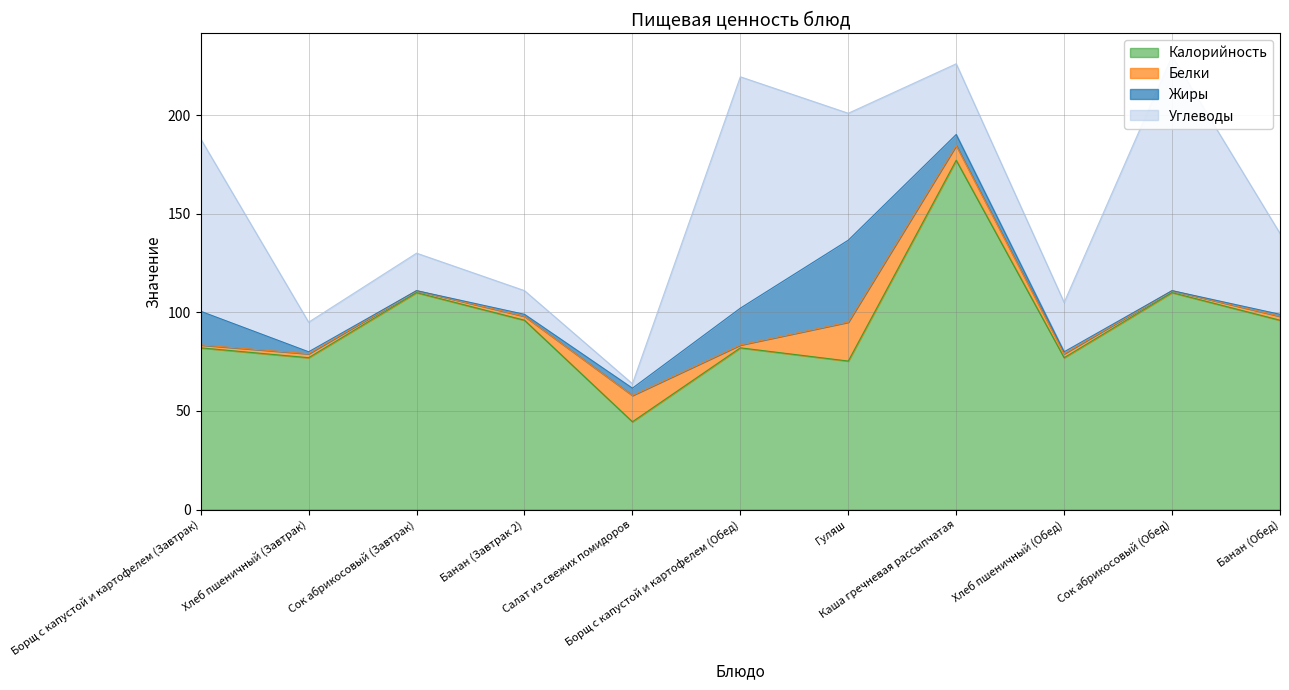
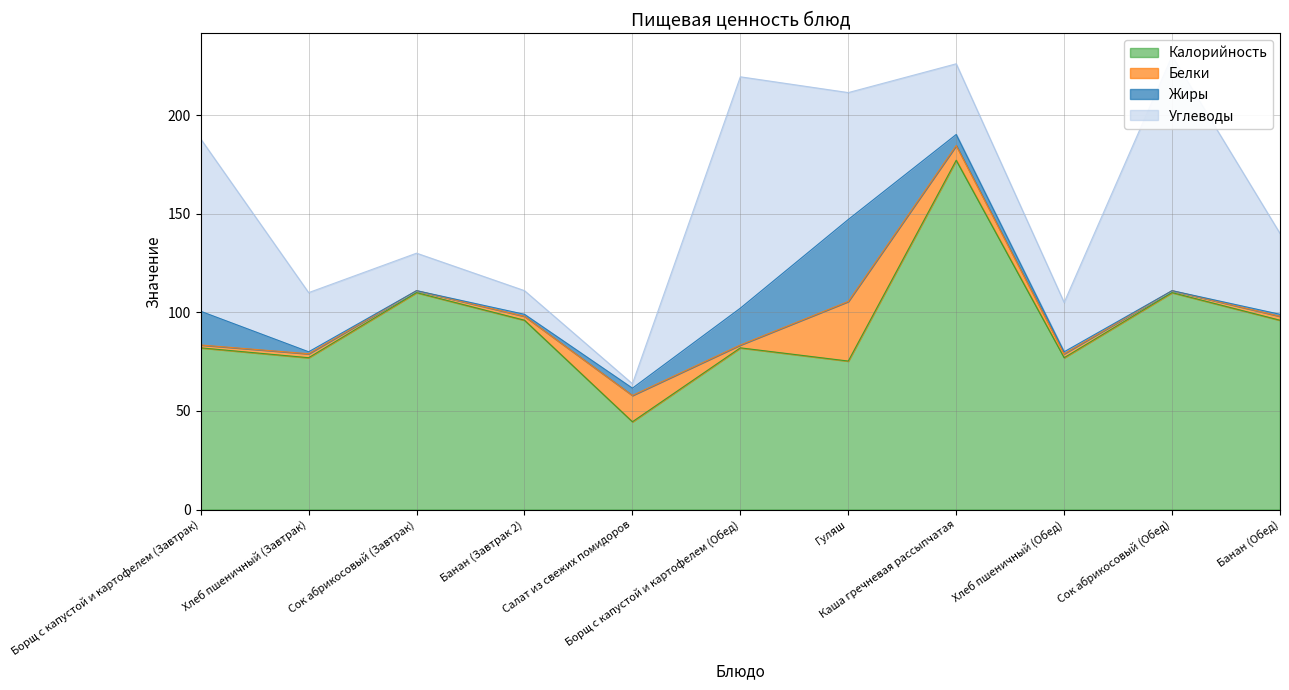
  {
    "Калорийность": {
      "Борщ с капустой и картофелем (Завтрак)": 82,
      "Хлеб пшеничный (Завтрак)": 77,
      "Банан (Завтрак 2)": 96,
      "Салат из свежих помидоров": 45,
      "Борщ с капустой и картофелем (Обед)": 82,
      "Гуляш": 75,
      "Каша гречневая рассыпчатая": 177,
      "Хлеб пшеничный (Обед)": 77,
      "Банан (Обед)": 96
    },
    "Белки": {
      "Борщ с капустой и картофелем (Завтрак)": 1,
      "Салат из свежих помидоров": 13,
      "Борщ с капустой и картофелем (Обед)": 1,
-     "Гуляш": 20,
+     "Гуляш": 30,
      "Каша гречневая рассыпчатая": 7
    },
    "Жиры": {
      "Борщ с капустой и картофелем (Завтрак)": 17,
      "Салат из свежих помидоров": 4,
      "Борщ с капустой и картофелем (Обед)": 19,
      "Гуляш": 42,
      "Каша гречневая рассыпчатая": 6
    },
    "Углеводы": {
      "Борщ с капустой и картофелем (Завтрак)": 87,
-     "Хлеб пшеничный (Завтрак)": 15,
+     "Хлеб пшеничный (Завтрак)": 30,
      "Сок абрикосовый (Завтрак)": 19,
      "Банан (Завтрак 2)": 12,
      "Салат из свежих помидоров": 2,
      "Борщ с капустой и картофелем (Обед)": 117,
      "Гуляш": 64,
      "Каша гречневая рассыпчатая": 36,
      "Хлеб пшеничный (Обед)": 25,
      "Банан (Обед)": 41
    }
  }
